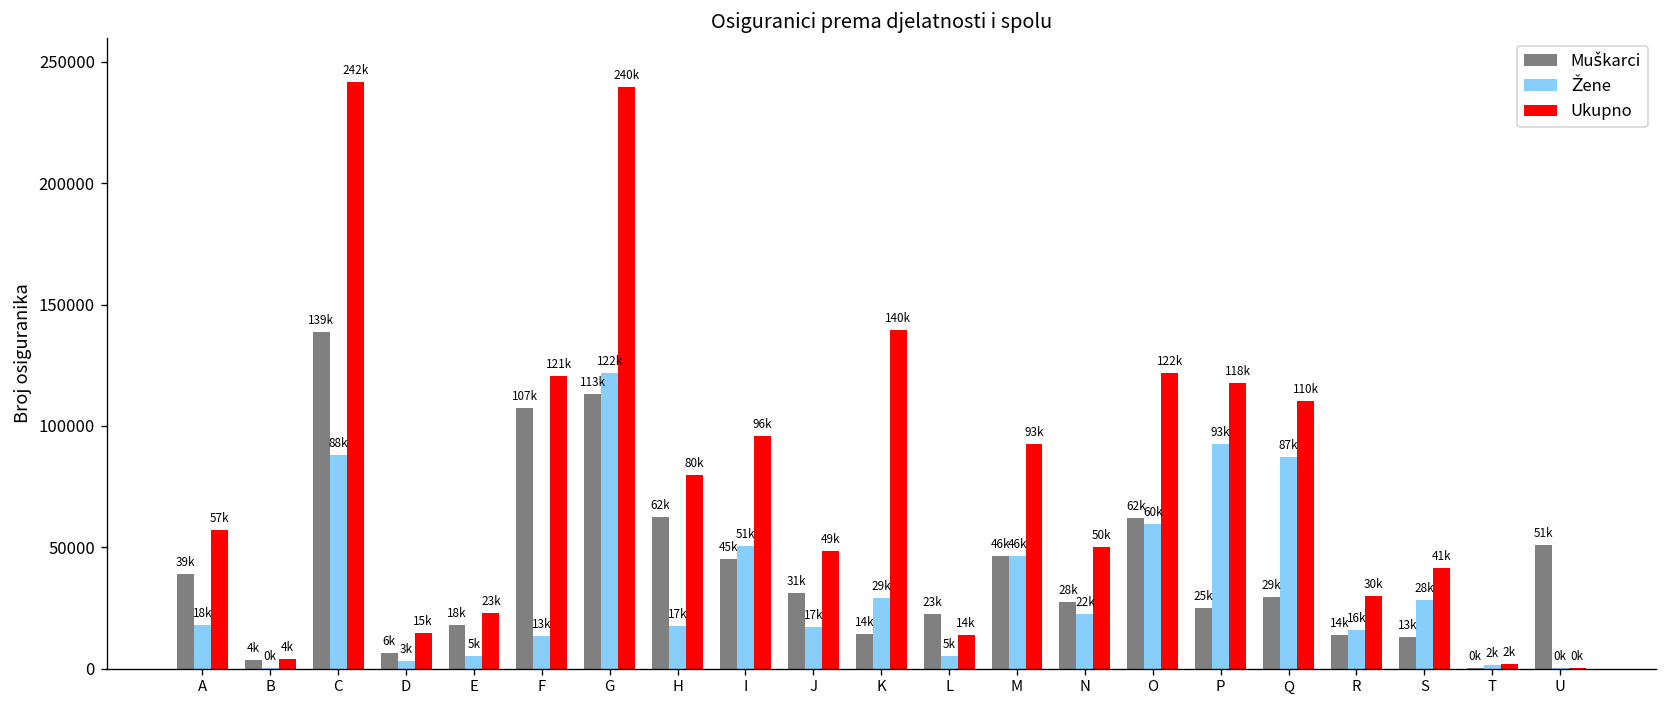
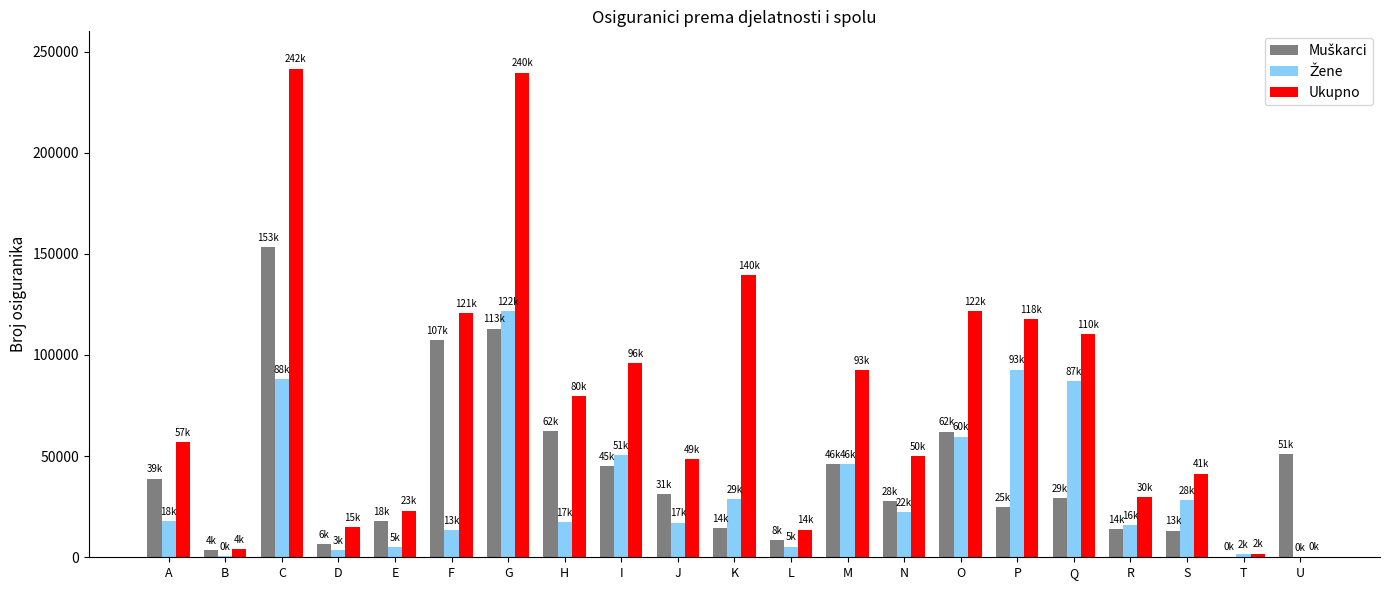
  {
    "Muškarci": {
      "A": "39k",
      "B": "4k",
-     "C": "139k",
+     "C": "153k",
      "D": "6k",
      "E": "18k",
      "F": "107k",
      "G": "113k",
      "H": "62k",
      "I": "45k",
      "J": "31k",
      "K": "14k",
-     "L": "23k",
+     "L": "8k",
      "M": "46k",
      "N": "28k",
      "O": "62k",
      "P": "25k",
      "Q": "29k",
      "R": "14k",
      "S": "13k",
      "U": "51k"
    },
    "Žene": {
      "A": "18k",
      "C": "88k",
      "D": "3k",
      "E": "5k",
      "F": "13k",
      "G": "122k",
      "H": "17k",
      "I": "51k",
      "J": "17k",
      "K": "29k",
      "L": "5k",
      "M": "46k",
      "N": "22k",
      "O": "60k",
      "P": "93k",
      "Q": "87k",
      "R": "16k",
      "S": "28k",
      "T": "2k"
    },
    "Ukupno": {
      "A": "57k",
      "B": "4k",
      "C": "242k",
      "D": "15k",
      "E": "23k",
      "F": "121k",
      "G": "240k",
      "H": "80k",
      "I": "96k",
      "J": "49k",
      "K": "140k",
      "L": "14k",
      "M": "93k",
      "N": "50k",
      "O": "122k",
      "P": "118k",
      "Q": "110k",
      "R": "30k",
      "S": "41k",
      "T": "2k"
    }
  }
